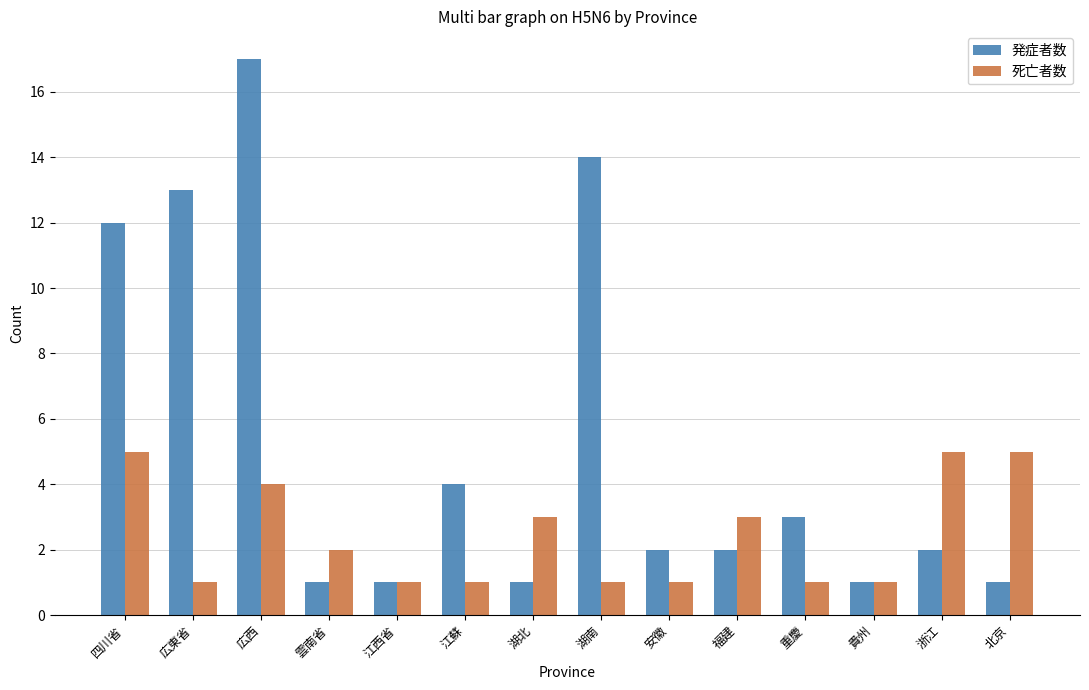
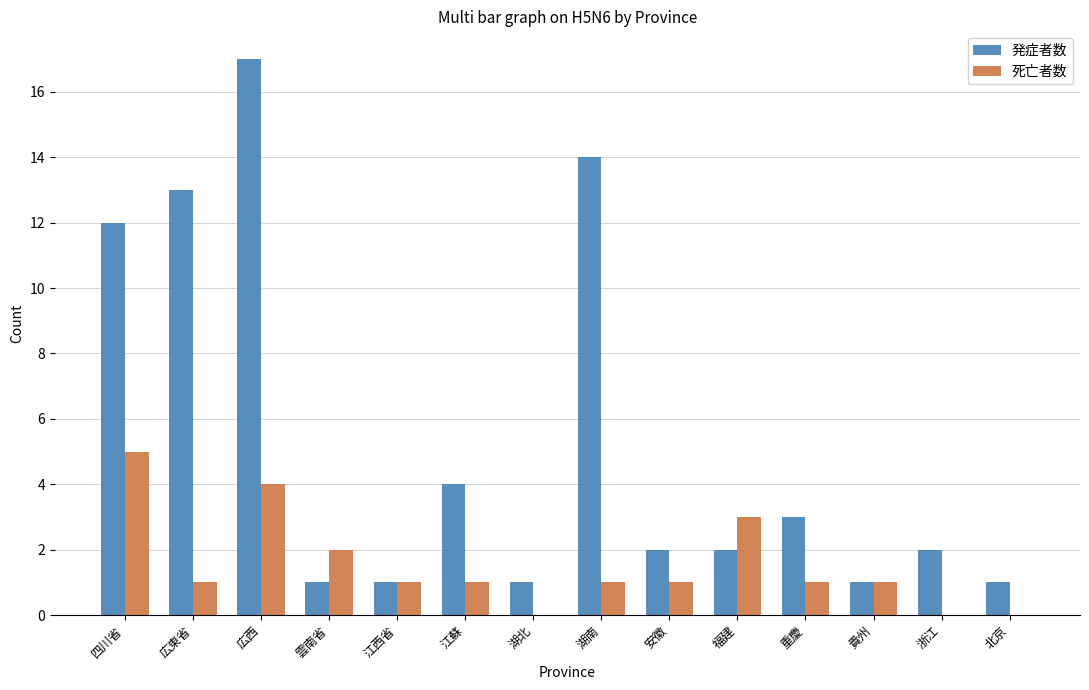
  {
    "発症者数": {
      "四川省": 12,
      "広東省": 13,
      "広西": 17,
      "雲南省": 1,
      "江西省": 1,
      "江蘇": 4,
      "湖北": 1,
      "湖南": 14,
      "安徽": 2,
      "福建": 2,
      "重慶": 3,
      "貴州": 1,
      "浙江": 2,
      "北京": 1
    },
    "死亡者数": {
      "四川省": 5,
      "広東省": 1,
      "広西": 4,
      "雲南省": 2,
      "江西省": 1,
      "江蘇": 1,
-     "湖北": 3,
+     "湖北": 0,
      "湖南": 1,
      "安徽": 1,
      "福建": 3,
      "重慶": 1,
      "貴州": 1,
-     "浙江": 5,
-     "北京": 5
+     "浙江": 0,
+     "北京": 0
    }
  }
